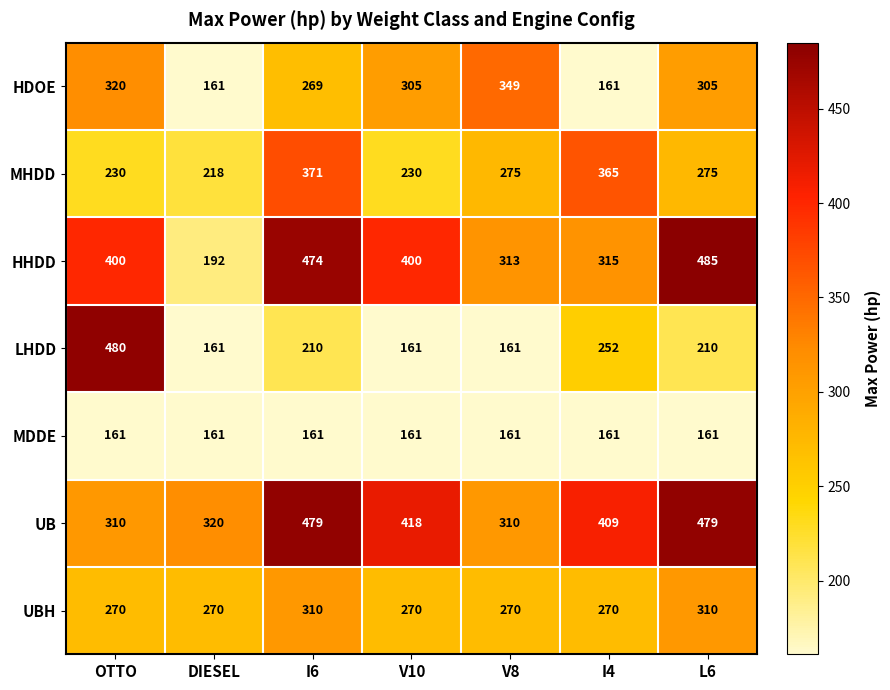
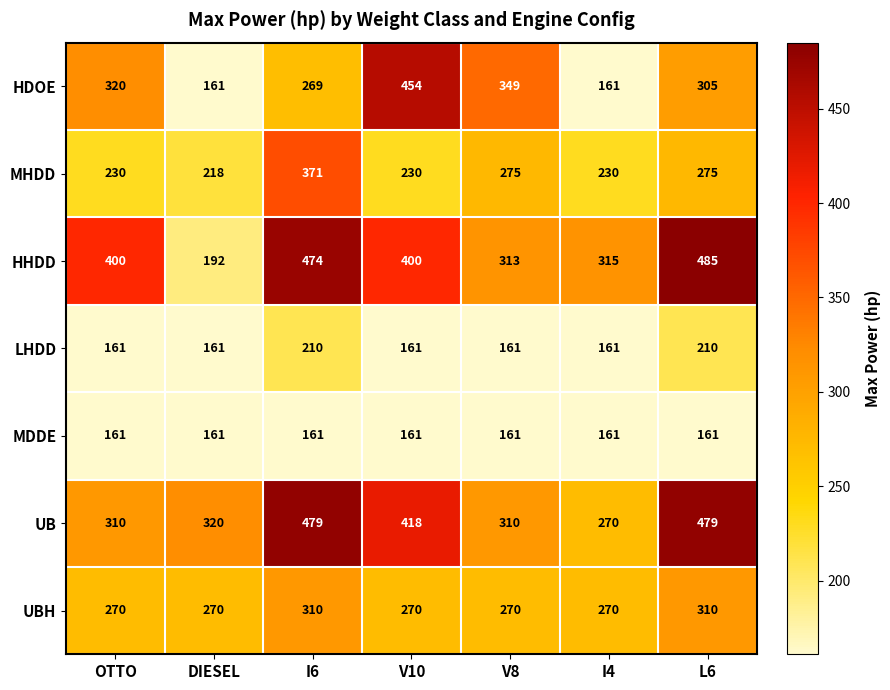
  {
    "HDOE": {
      "OTTO": 320,
      "DIESEL": 161,
      "I6": 269,
-     "V10": 305,
+     "V10": 454,
      "V8": 349,
      "I4": 161,
      "L6": 305
    },
    "MHDD": {
      "OTTO": 230,
      "DIESEL": 218,
      "I6": 371,
      "V10": 230,
      "V8": 275,
-     "I4": 365,
+     "I4": 230,
      "L6": 275
    },
    "HHDD": {
      "OTTO": 400,
      "DIESEL": 192,
      "I6": 474,
      "V10": 400,
      "V8": 313,
      "I4": 315,
      "L6": 485
    },
    "LHDD": {
-     "OTTO": 480,
+     "OTTO": 161,
      "DIESEL": 161,
      "I6": 210,
      "V10": 161,
      "V8": 161,
-     "I4": 252,
+     "I4": 161,
      "L6": 210
    },
    "MDDE": {
      "OTTO": 161,
      "DIESEL": 161,
      "I6": 161,
      "V10": 161,
      "V8": 161,
      "I4": 161,
      "L6": 161
    },
    "UB": {
      "OTTO": 310,
      "DIESEL": 320,
      "I6": 479,
      "V10": 418,
      "V8": 310,
-     "I4": 409,
+     "I4": 270,
      "L6": 479
    },
    "UBH": {
      "OTTO": 270,
      "DIESEL": 270,
      "I6": 310,
      "V10": 270,
      "V8": 270,
      "I4": 270,
      "L6": 310
    }
  }
